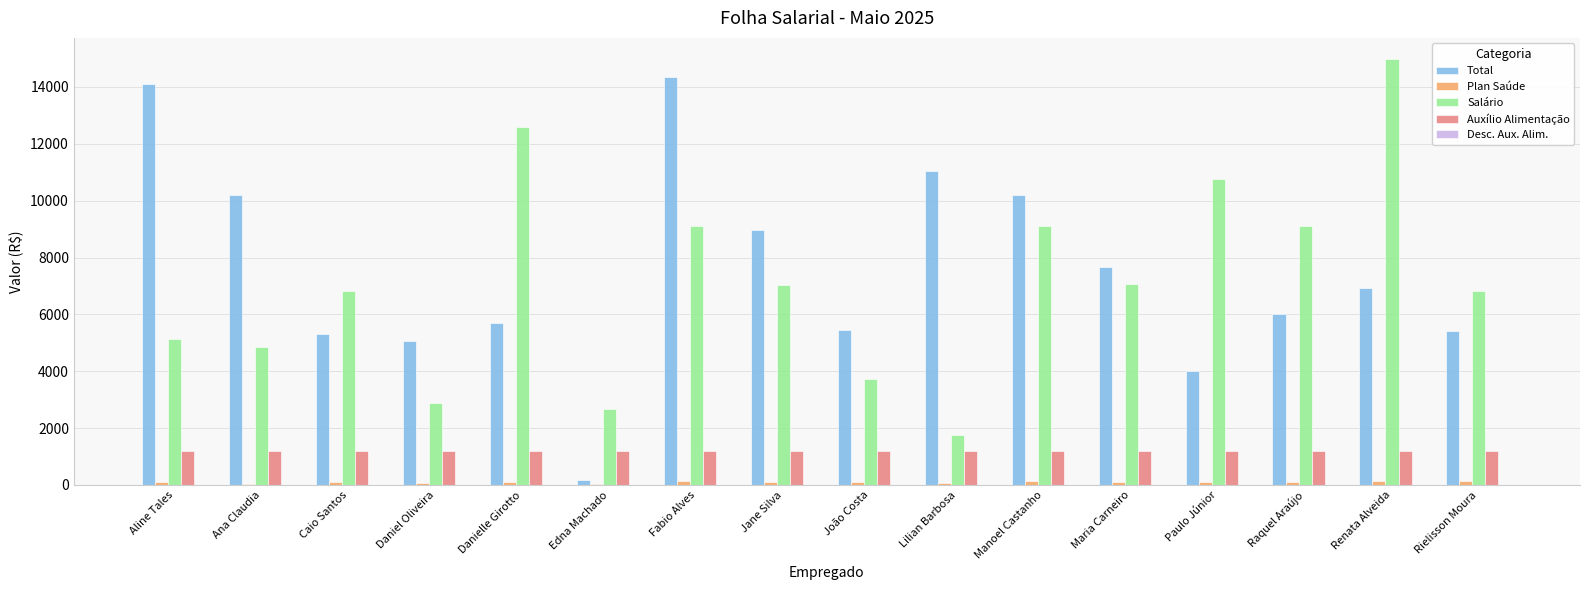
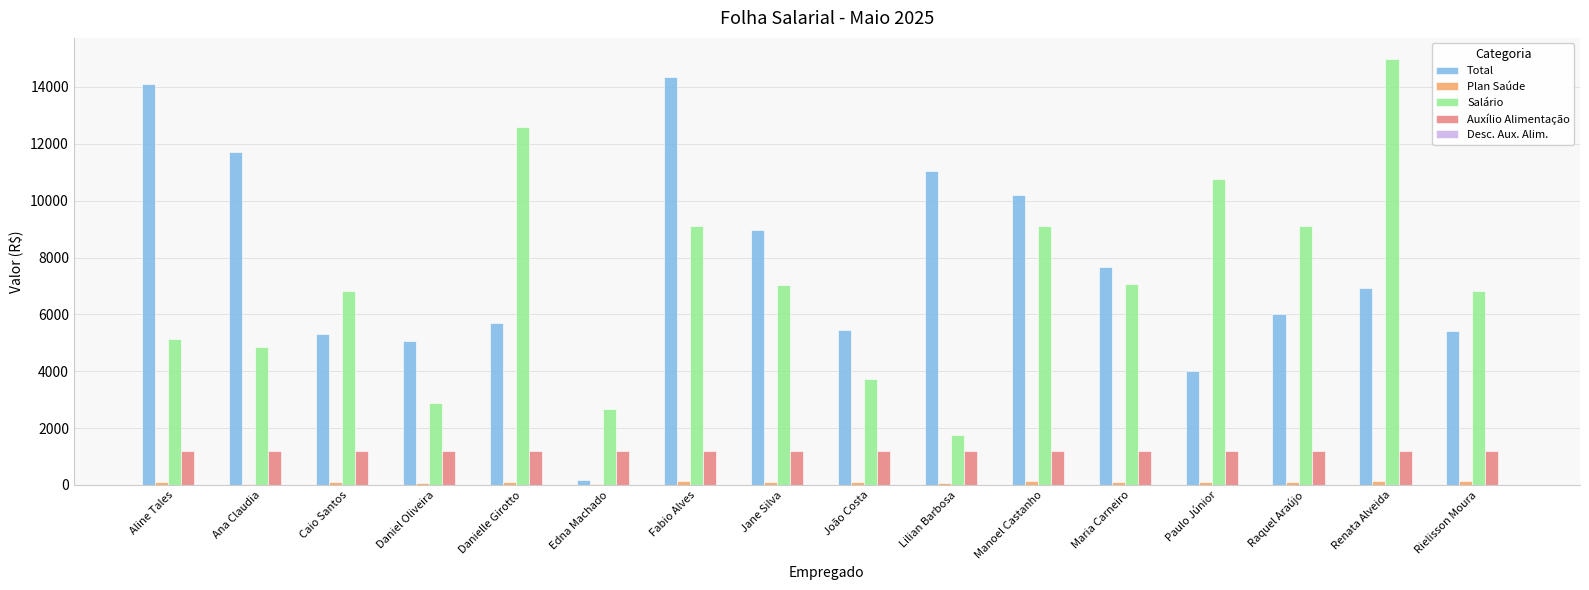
  {
    "Total": {
      "Aline Tales": 14100,
-     "Ana Claudia": 10200,
+     "Ana Claudia": 11700,
      "Caio Santos": 5300,
      "Daniel Oliveira": 5100,
      "Danielle Girotto": 5700,
      "Edna Machado": 200,
      "Fabio Alves": 14400,
      "Jane Silva": 9000,
      "João Costa": 5400,
      "Lilian Barbosa": 11000,
      "Manoel Castanho": 10200,
      "Maria Carneiro": 7700,
      "Paulo Júnior": 4000,
      "Raquel Araújo": 6000,
      "Renata Alveida": 6900,
      "Rielisson Moura": 5400
    },
    "Salário": {
      "Aline Tales": 5100,
      "Ana Claudia": 4900,
      "Caio Santos": 6800,
      "Daniel Oliveira": 2900,
      "Danielle Girotto": 12600,
      "Edna Machado": 2700,
      "Fabio Alves": 9100,
      "Jane Silva": 7000,
      "João Costa": 3700,
      "Lilian Barbosa": 1800,
      "Manoel Castanho": 9100,
      "Maria Carneiro": 7100,
      "Paulo Júnior": 10800,
      "Raquel Araújo": 9100,
      "Renata Alveida": 15000,
      "Rielisson Moura": 6800
    }
  }
